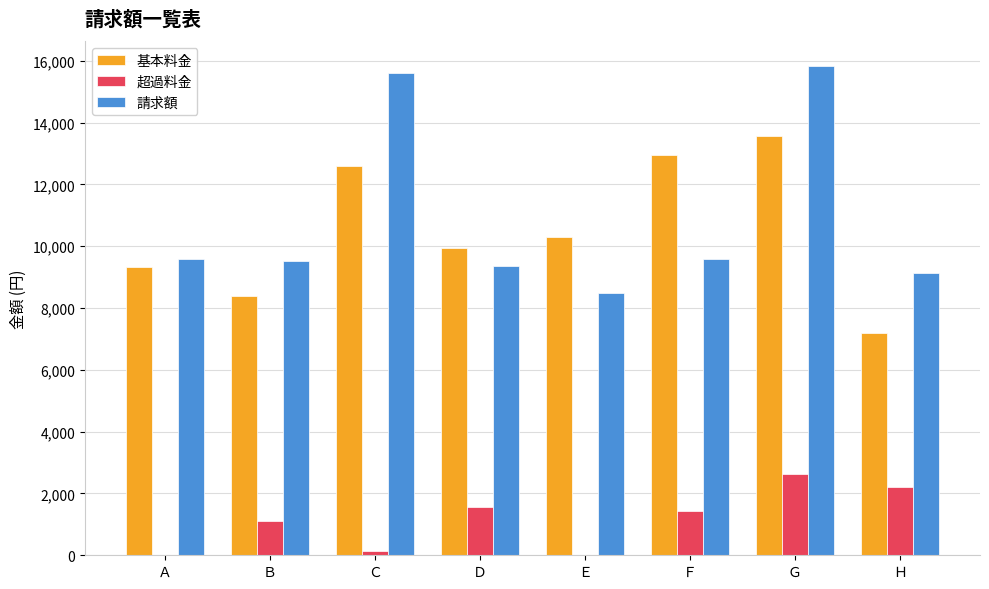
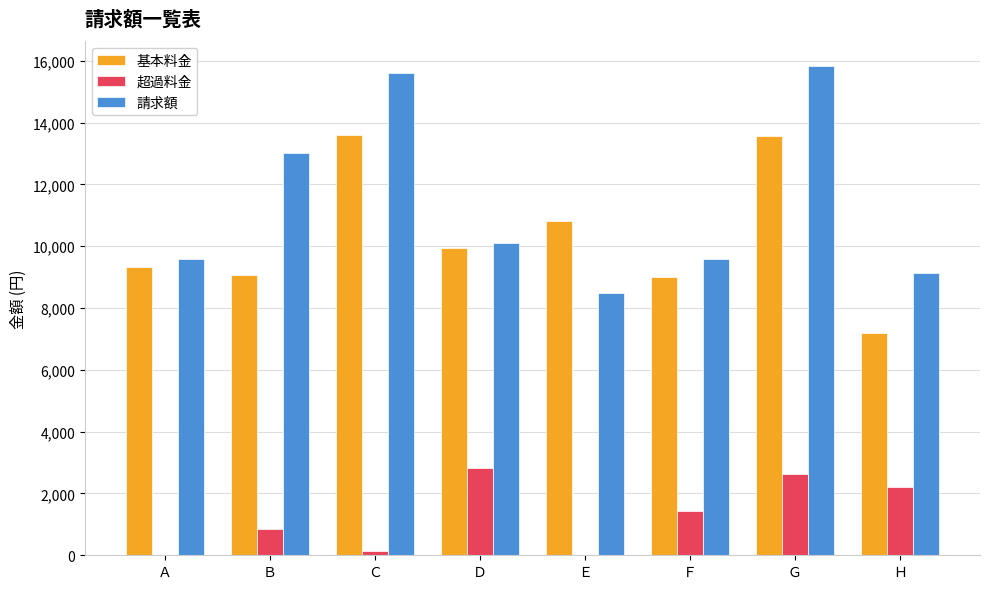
  {
    "基本料金": {
      "Ａ": "9,300",
-     "Ｂ": "8,400",
-     "Ｃ": "12,600",
+     "Ｂ": "9,100",
+     "Ｃ": "13,600",
      "Ｄ": "9,900",
-     "Ｅ": "10,300",
-     "Ｆ": "12,900",
+     "Ｅ": "10,800",
+     "Ｆ": "9,000",
      "Ｇ": "13,600",
      "Ｈ": "7,200"
    },
    "超過料金": {
      "Ａ": "0",
-     "Ｂ": "1,100",
+     "Ｂ": "900",
      "Ｃ": "100",
-     "Ｄ": "1,600",
+     "Ｄ": "2,800",
      "Ｅ": "0",
      "Ｆ": "1,400",
      "Ｇ": "2,600",
      "Ｈ": "2,200"
    },
    "請求額": {
      "Ａ": "9,600",
-     "Ｂ": "9,500",
+     "Ｂ": "13,000",
      "Ｃ": "15,600",
-     "Ｄ": "9,400",
+     "Ｄ": "10,100",
      "Ｅ": "8,500",
      "Ｆ": "9,600",
      "Ｇ": "15,800",
      "Ｈ": "9,100"
    }
  }
